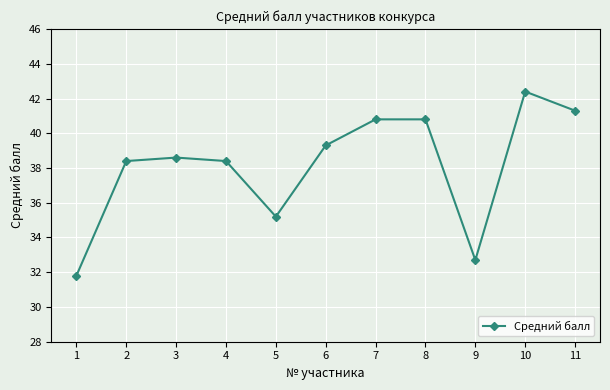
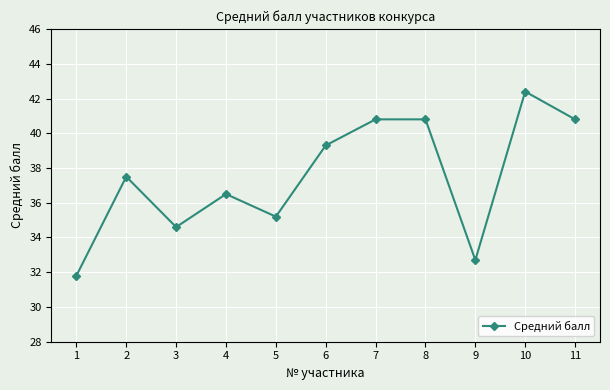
  {
    "1": 31.8,
-   "2": 38.4,
-   "3": 38.6,
-   "4": 38.4,
+   "2": 37.5,
+   "3": 34.6,
+   "4": 36.5,
    "5": 35.2,
    "6": 39.3,
    "7": 40.8,
    "8": 40.8,
    "9": 32.7,
    "10": 42.4,
-   "11": 41.3
+   "11": 40.8
  }
